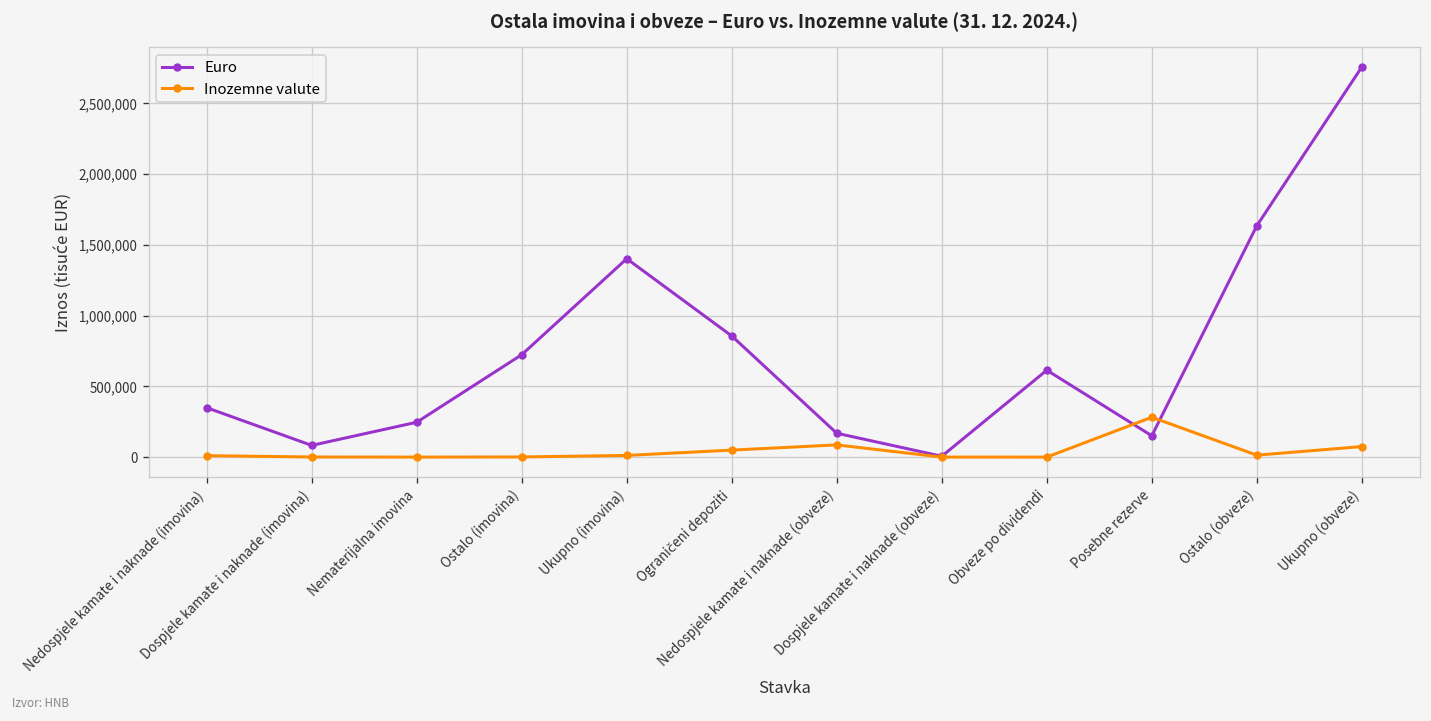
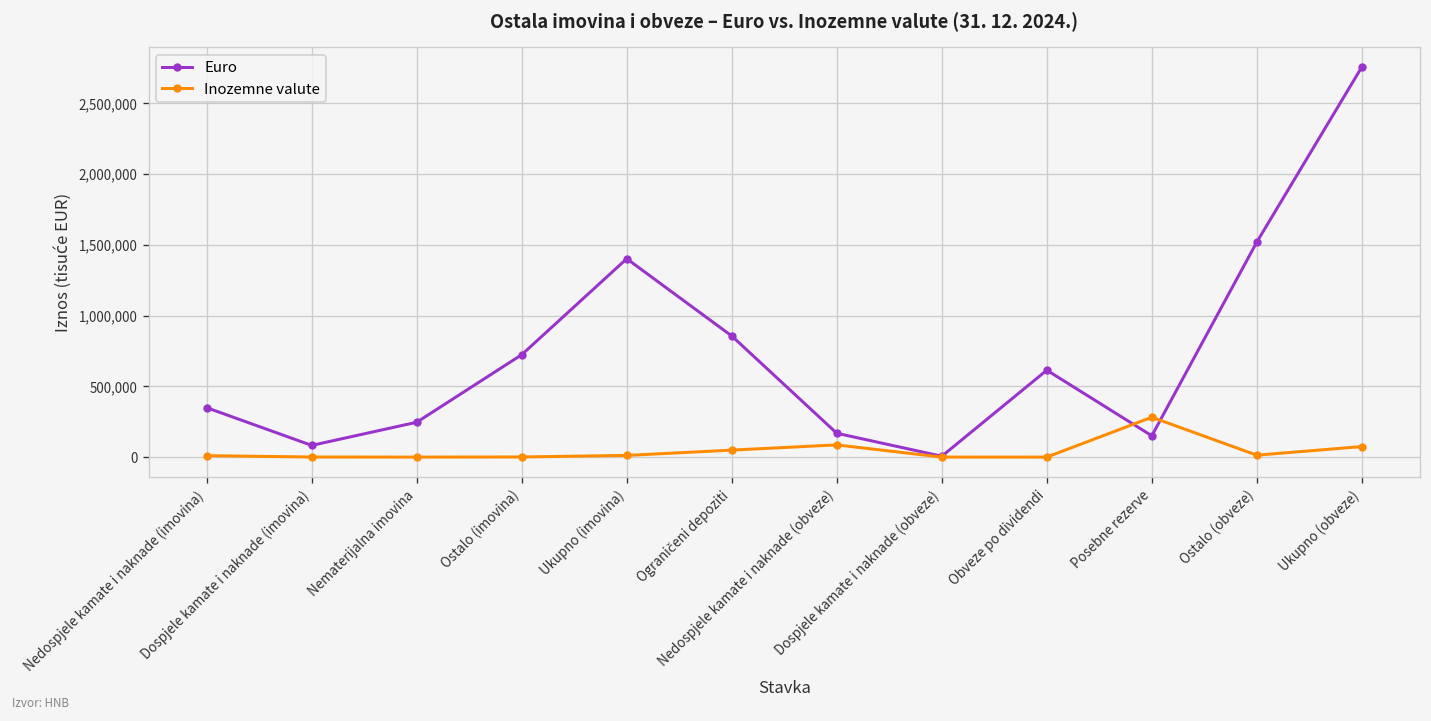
  {
    "Euro": {
      "Nedospjele kamate i naknade (imovina)": "350,000",
      "Dospjele kamate i naknade (imovina)": "80,000",
      "Nematerijalna imovina": "250,000",
      "Ostalo (imovina)": "720,000",
      "Ukupno (imovina)": "1,400,000",
      "Ograničeni depoziti": "860,000",
      "Nedospjele kamate i naknade (obveze)": "170,000",
      "Obveze po dividendi": "610,000",
      "Posebne rezerve": "150,000",
-     "Ostalo (obveze)": "1,630,000",
+     "Ostalo (obveze)": "1,520,000",
      "Ukupno (obveze)": "2,760,000"
    },
    "Inozemne valute": {
      "Nedospjele kamate i naknade (imovina)": "10,000",
      "Dospjele kamate i naknade (imovina)": "0",
      "Nematerijalna imovina": "0",
      "Ostalo (imovina)": "0",
      "Ukupno (imovina)": "10,000",
      "Ograničeni depoziti": "50,000",
      "Nedospjele kamate i naknade (obveze)": "90,000",
      "Obveze po dividendi": "0",
      "Posebne rezerve": "280,000",
      "Ostalo (obveze)": "10,000",
      "Ukupno (obveze)": "70,000"
    }
  }
